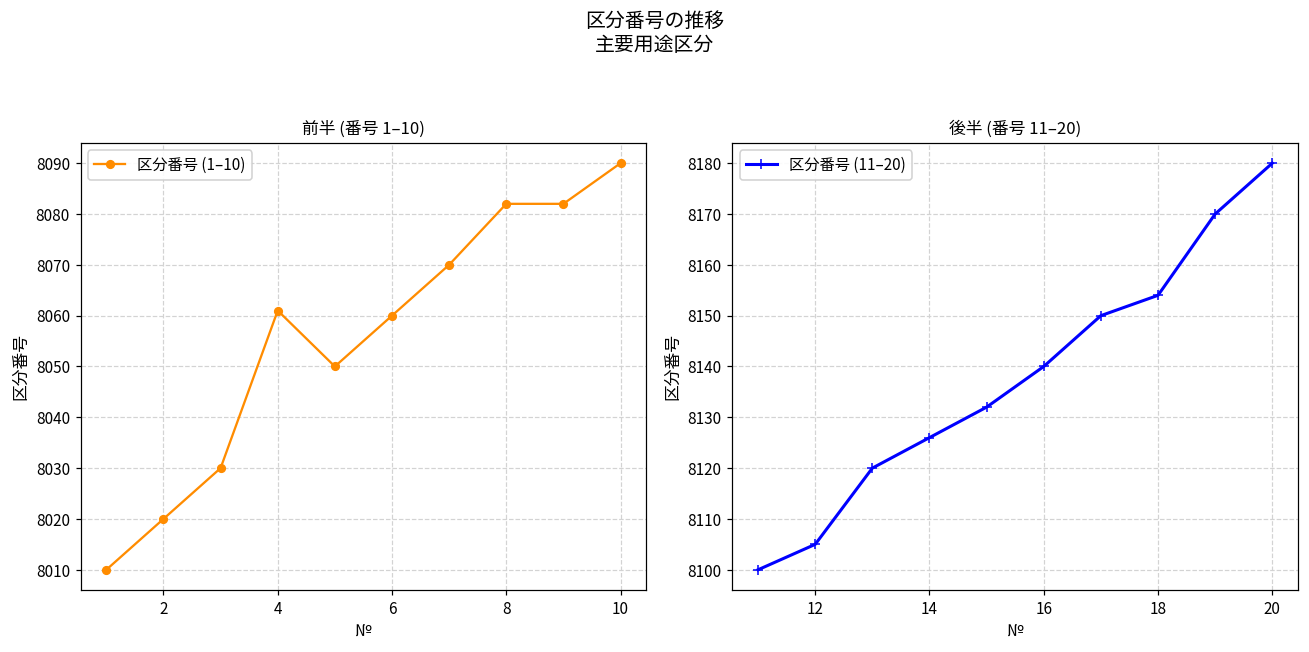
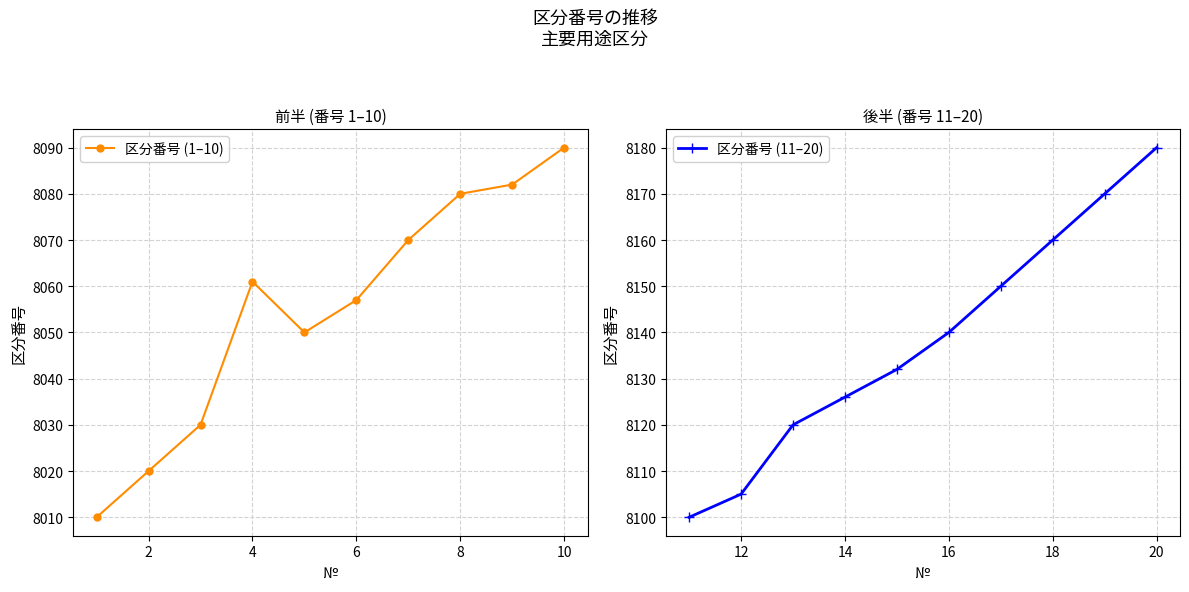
  {
    "前半 (番号 1–10)": {
      "2": 8020,
      "4": 8061,
-     "6": 8060,
-     "8": 8082,
+     "6": 8057,
+     "8": 8080,
      "10": 8090
    },
    "後半 (番号 11–20)": {
      "12": 8105,
      "14": 8126,
      "16": 8140,
-     "18": 8154,
+     "18": 8160,
      "20": 8180
    }
  }
